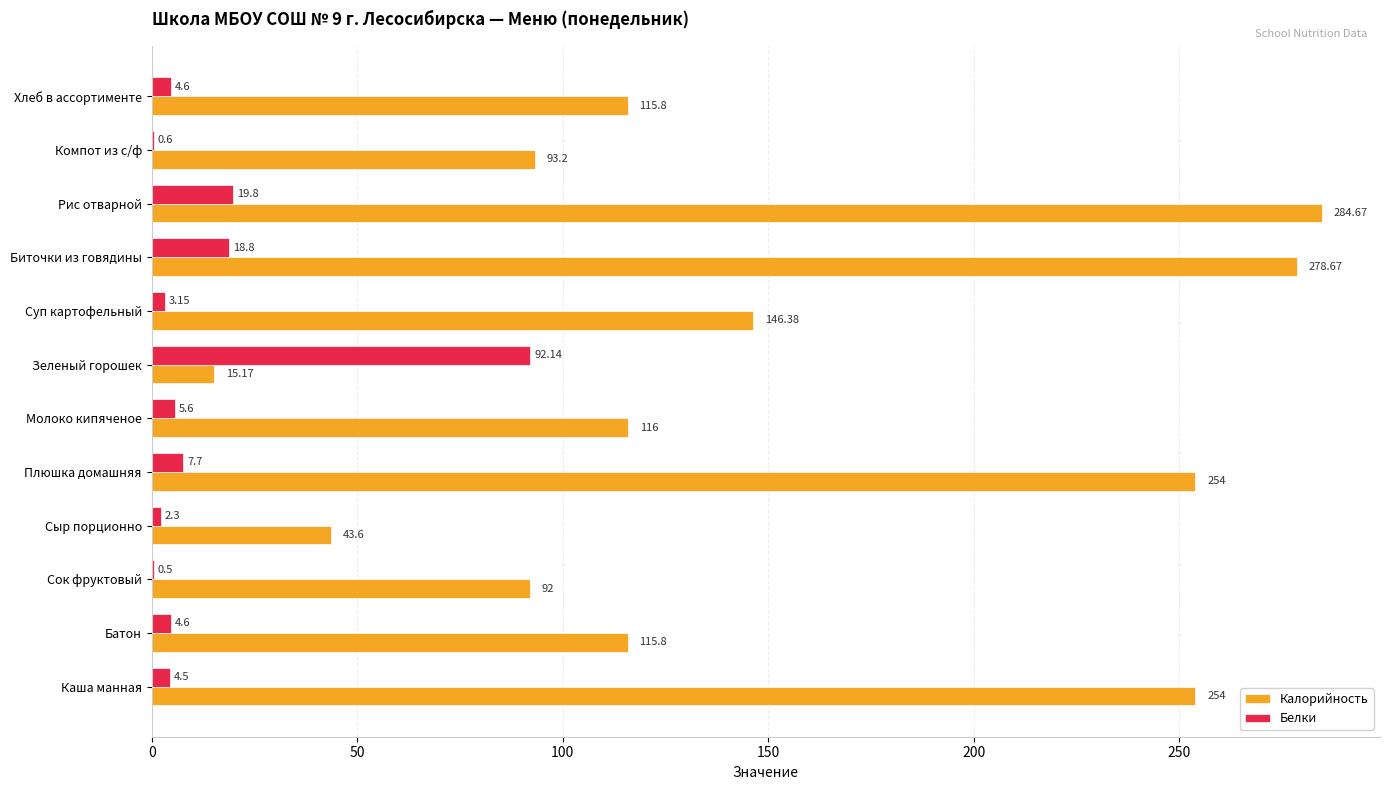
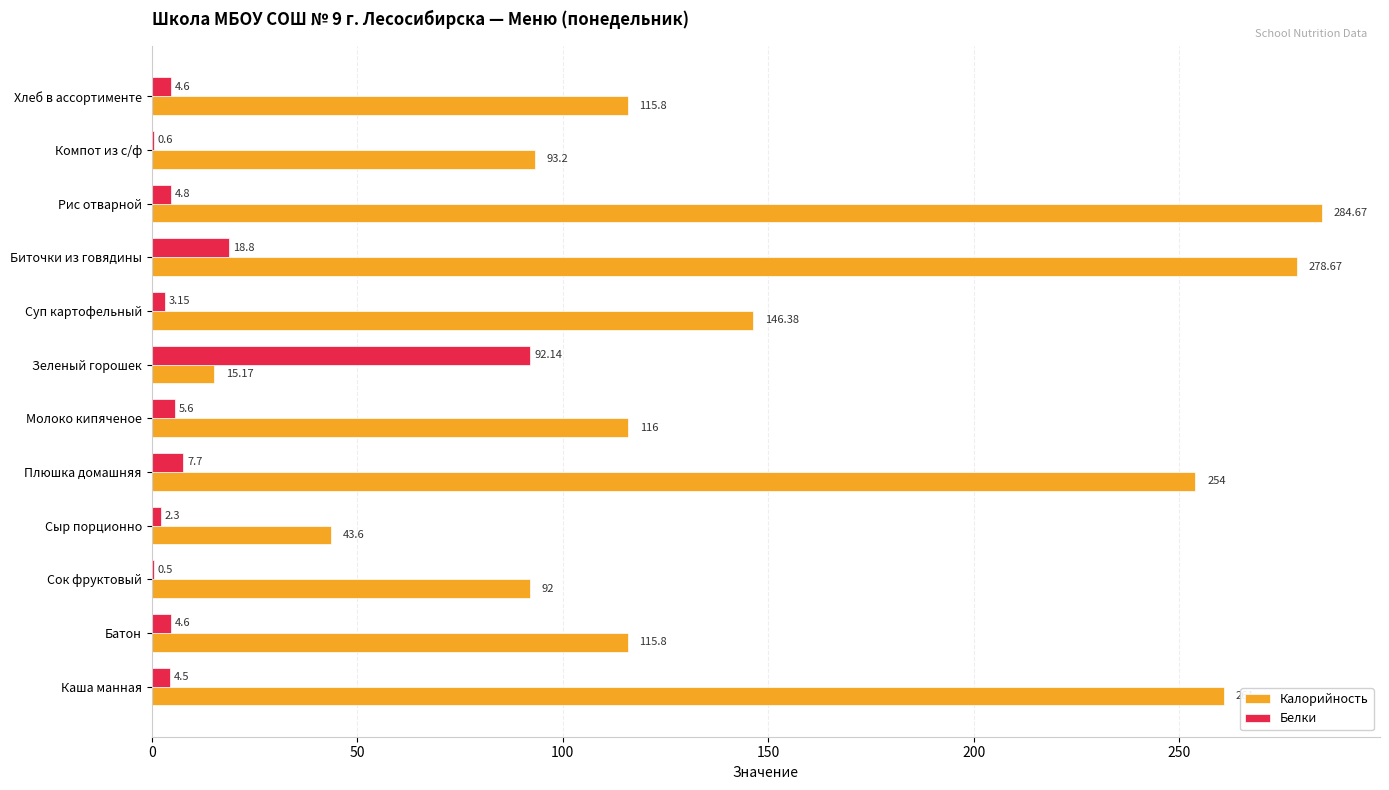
  {
    "Калорийность": {
-     "Каша манная": 254
+     "Каша манная": 261
    },
    "Белки": {
      "Хлеб в ассортименте": 4.6,
      "Компот из с/ф": 0.6,
-     "Рис отварной": 19.8,
+     "Рис отварной": 4.8,
      "Биточки из говядины": 18.8,
      "Суп картофельный": 3.15,
      "Зеленый горошек": 92.14,
      "Молоко кипяченое": 5.6,
      "Плюшка домашняя": 7.7,
      "Сыр порционно": 2.3,
      "Сок фруктовый": 0.5,
      "Батон": 4.6,
      "Каша манная": 4.5
    }
  }
